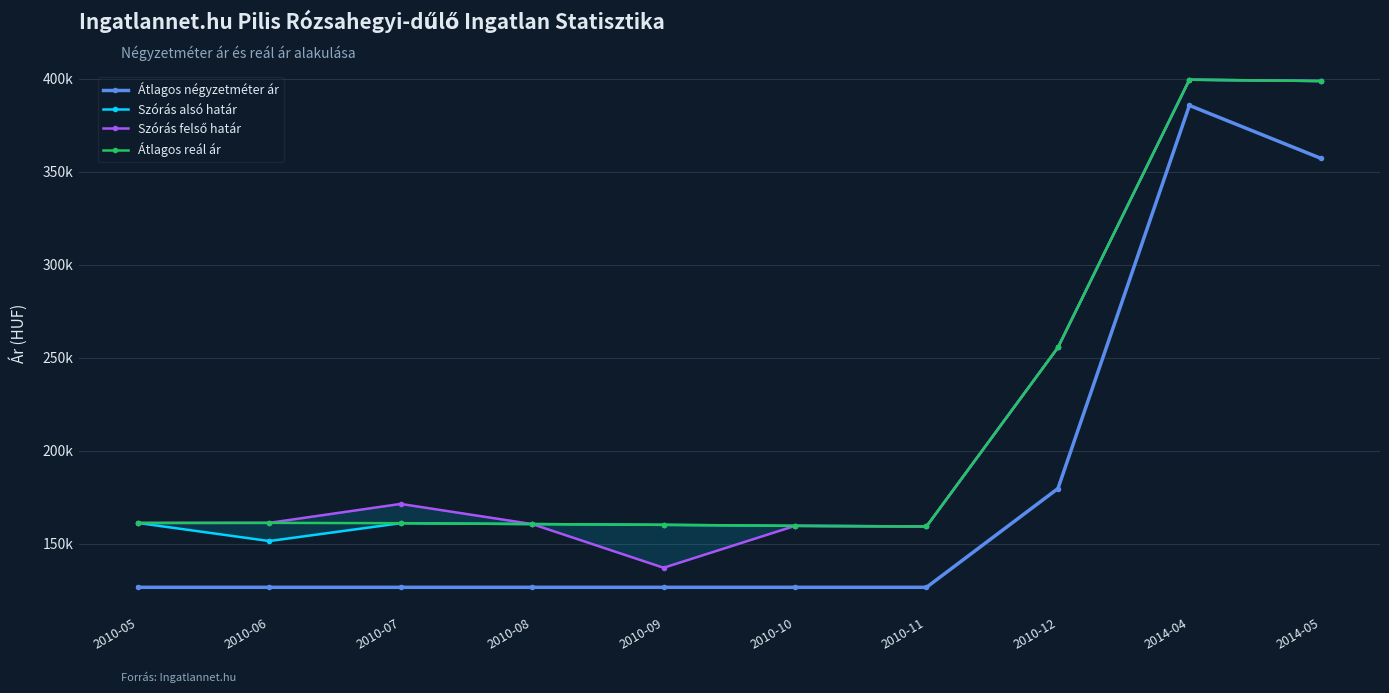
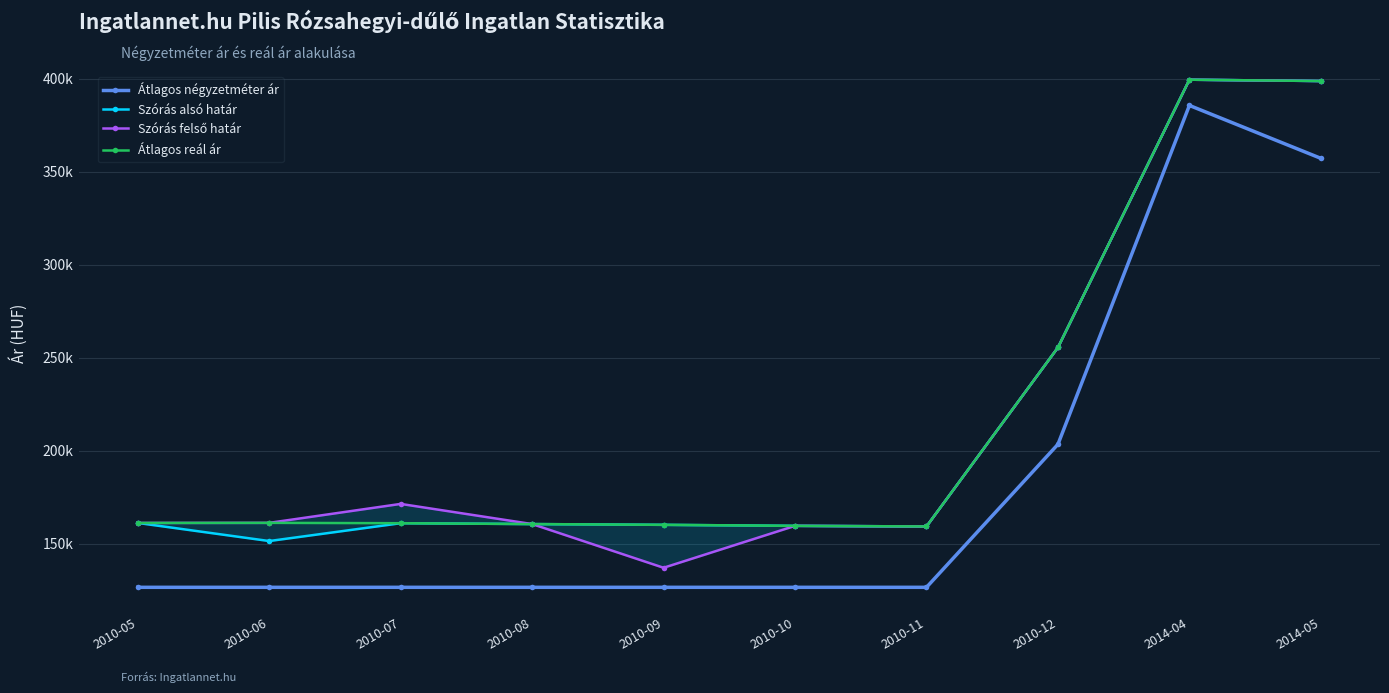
  {
    "Átlagos négyzetméter ár": {
      "2010-05": 127000,
      "2010-06": 127000,
      "2010-07": 127000,
      "2010-08": 127000,
      "2010-09": 127000,
      "2010-10": 127000,
      "2010-11": 127000,
-     "2010-12": 180000,
+     "2010-12": 203000,
      "2014-04": 386000,
      "2014-05": 357000
    },
    "Szórás felső határ": {
      "2010-09": 137000
    }
  }
